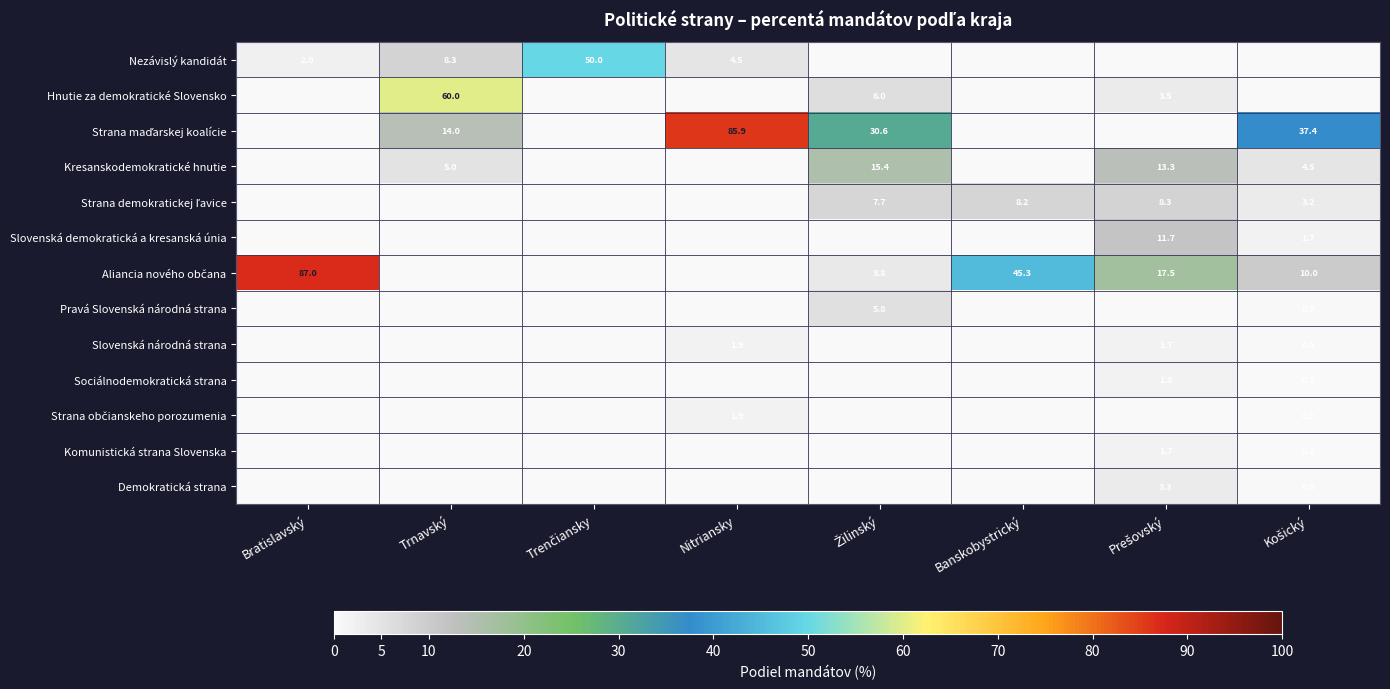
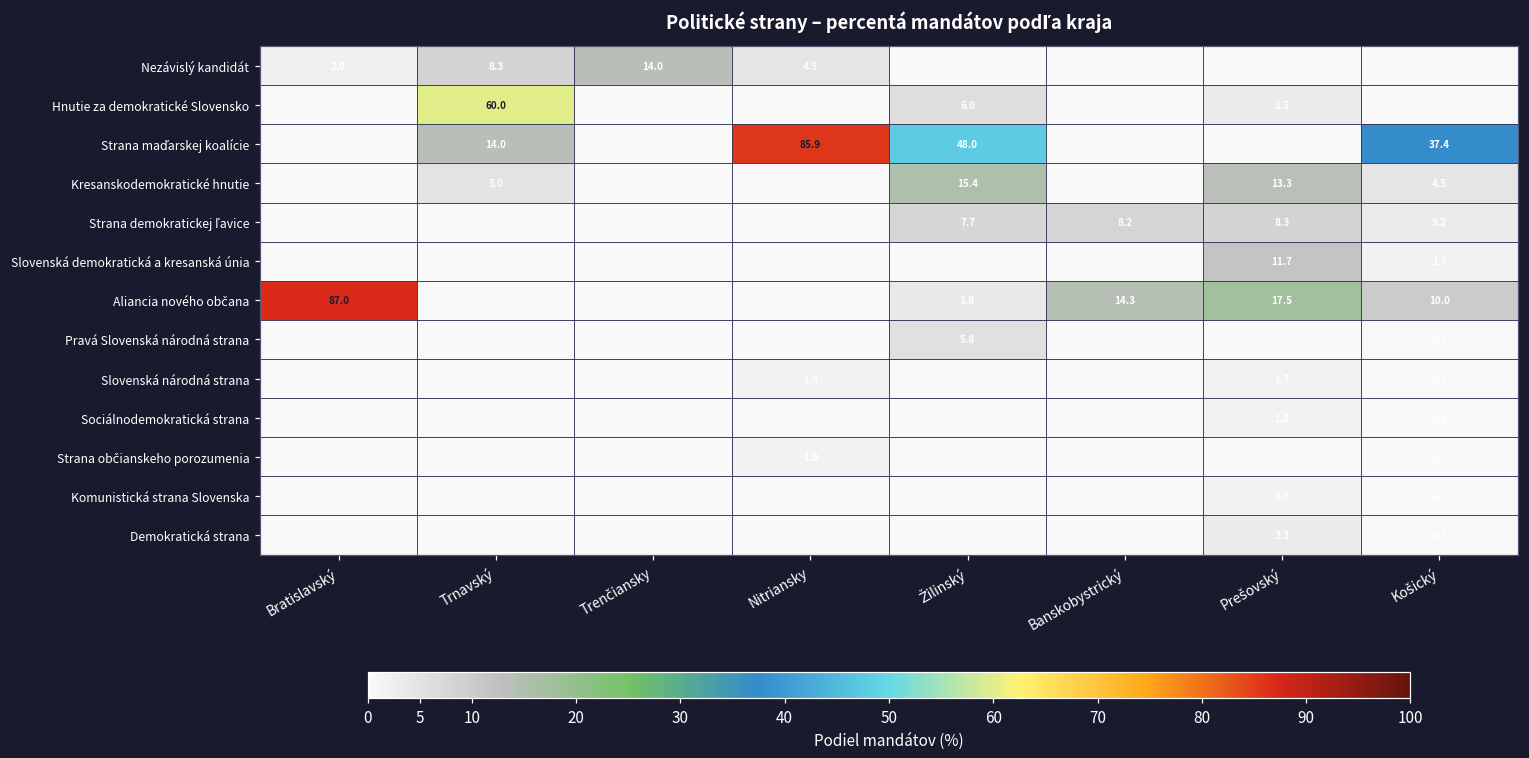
  {
    "Nezávislý kandidát": {
-     "Trenčiansky": 50.0
+     "Trenčiansky": 14.0
    },
    "Hnutie za demokratické Slovensko": {
      "Trnavský": 60.0
    },
    "Strana maďarskej koalície": {
      "Trnavský": 14.0,
      "Nitriansky": 85.9,
-     "Žilinský": 30.6,
+     "Žilinský": 48.0,
      "Košický": 37.4
    },
    "Kresanskodemokratické hnutie": {
      "Žilinský": 15.4,
      "Prešovský": 13.3
    },
    "Slovenská demokratická a kresanská únia": {
      "Prešovský": 11.7
    },
    "Aliancia nového občana": {
      "Bratislavský": 87.0,
-     "Banskobystrický": 45.3,
+     "Banskobystrický": 14.3,
      "Prešovský": 17.5,
      "Košický": 10.0
    }
  }
